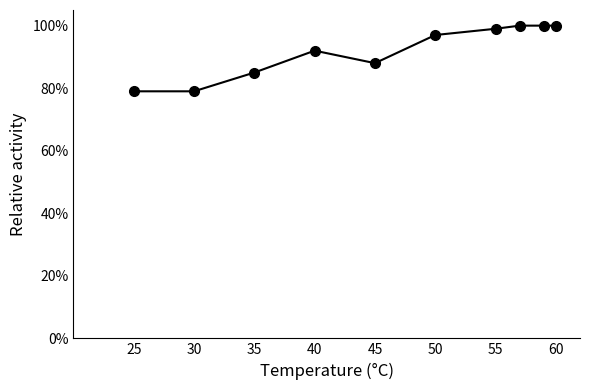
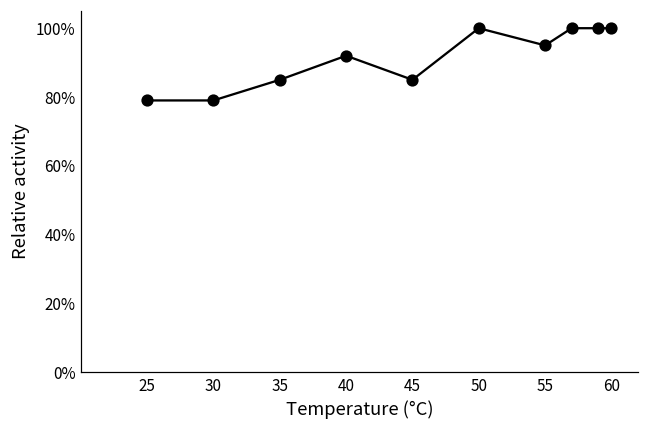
  {
    "25": "79%",
    "30": "79%",
    "35": "85%",
    "40": "92%",
-   "45": "88%",
-   "50": "97%",
-   "55": "99%",
+   "45": "85%",
+   "50": "100%",
+   "55": "95%",
    "60": "100%"
  }
